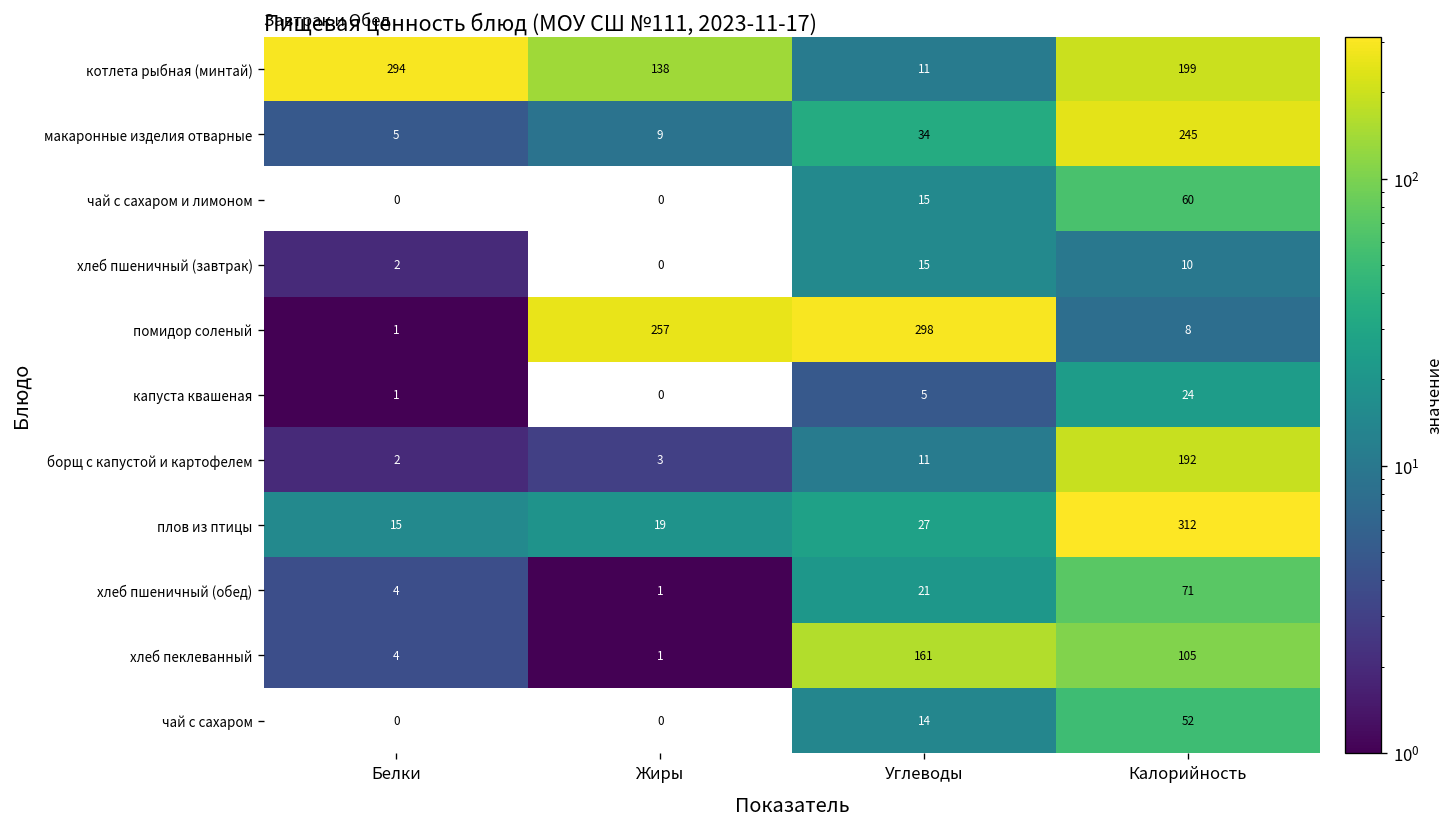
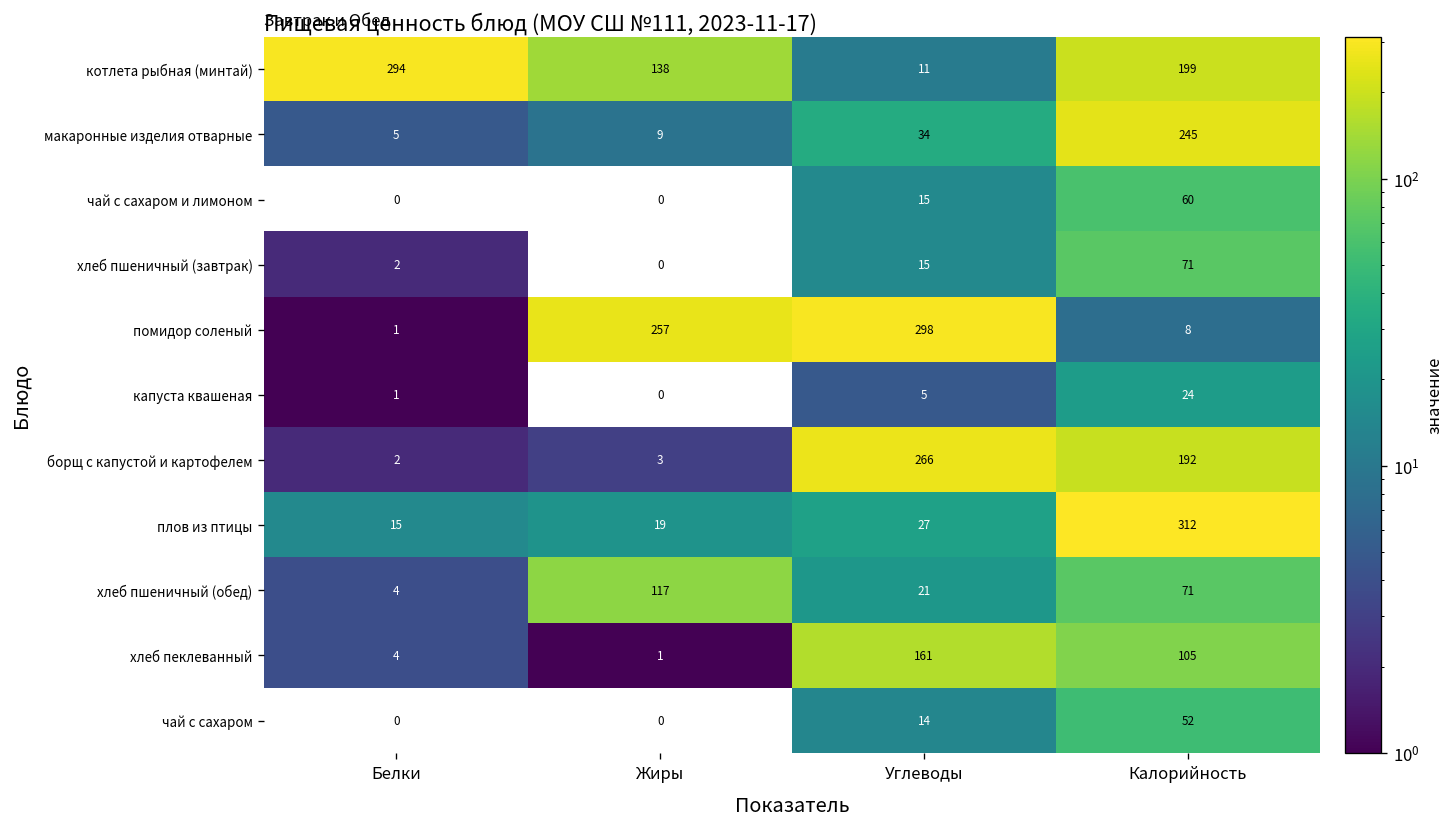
  {
    "котлета рыбная (минтай)": {
      "Белки": 294,
      "Жиры": 138,
      "Углеводы": 11,
      "Калорийность": 199
    },
    "макаронные изделия отварные": {
      "Белки": 5,
      "Жиры": 9,
      "Углеводы": 34,
      "Калорийность": 245
    },
    "чай с сахаром и лимоном": {
      "Белки": 0,
      "Жиры": 0,
      "Углеводы": 15,
      "Калорийность": 60
    },
    "хлеб пшеничный (завтрак)": {
      "Белки": 2,
      "Жиры": 0,
      "Углеводы": 15,
-     "Калорийность": 10
+     "Калорийность": 71
    },
    "помидор соленый": {
      "Белки": 1,
      "Жиры": 257,
      "Углеводы": 298,
      "Калорийность": 8
    },
    "капуста квашеная": {
      "Белки": 1,
      "Жиры": 0,
      "Углеводы": 5,
      "Калорийность": 24
    },
    "борщ с капустой и картофелем": {
      "Белки": 2,
      "Жиры": 3,
-     "Углеводы": 11,
+     "Углеводы": 266,
      "Калорийность": 192
    },
    "плов из птицы": {
      "Белки": 15,
      "Жиры": 19,
      "Углеводы": 27,
      "Калорийность": 312
    },
    "хлеб пшеничный (обед)": {
      "Белки": 4,
-     "Жиры": 1,
+     "Жиры": 117,
      "Углеводы": 21,
      "Калорийность": 71
    },
    "хлеб пеклеванный": {
      "Белки": 4,
      "Жиры": 1,
      "Углеводы": 161,
      "Калорийность": 105
    },
    "чай с сахаром": {
      "Белки": 0,
      "Жиры": 0,
      "Углеводы": 14,
      "Калорийность": 52
    }
  }
